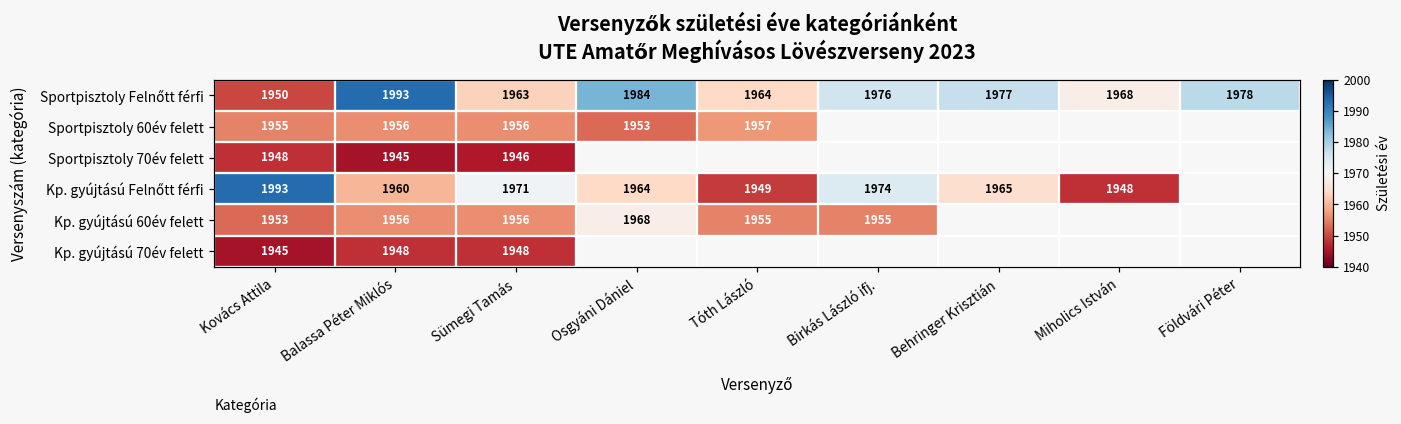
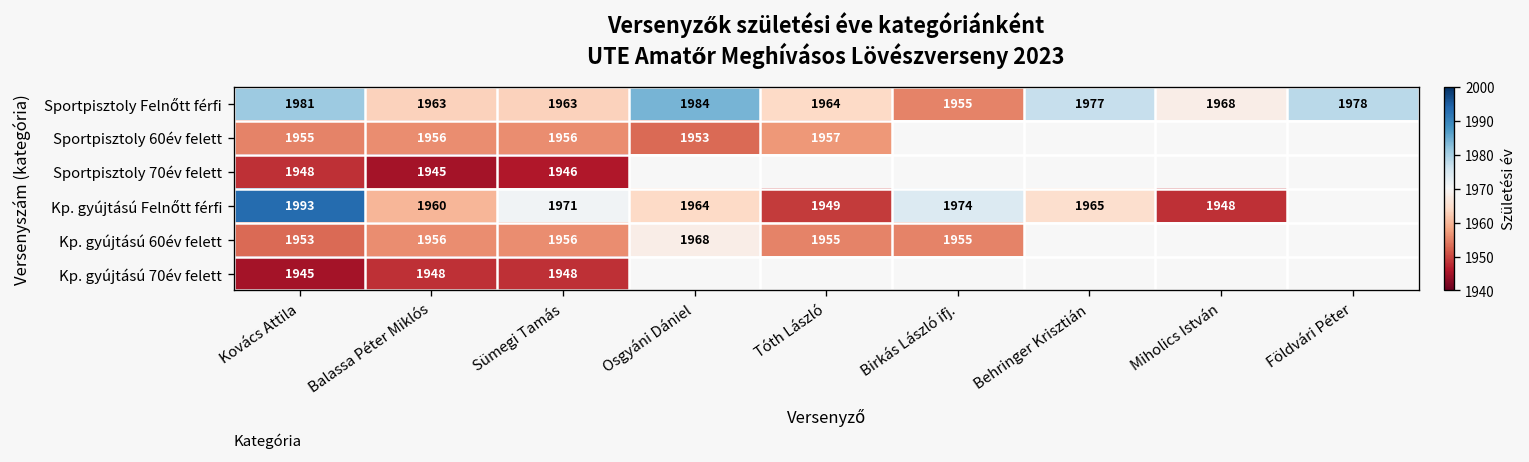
  {
    "Sportpisztoly Felnőtt férfi": {
-     "Kovács Attila": 1950,
-     "Balassa Péter Miklós": 1993,
+     "Kovács Attila": 1981,
+     "Balassa Péter Miklós": 1963,
      "Sümegi Tamás": 1963,
      "Osgyáni Dániel": 1984,
      "Tóth László": 1964,
-     "Birkás László ifj.": 1976,
+     "Birkás László ifj.": 1955,
      "Behringer Krisztián": 1977,
      "Miholics István": 1968,
      "Földvári Péter": 1978
    },
    "Sportpisztoly 60év felett": {
      "Kovács Attila": 1955,
      "Balassa Péter Miklós": 1956,
      "Sümegi Tamás": 1956,
      "Osgyáni Dániel": 1953,
      "Tóth László": 1957
    },
    "Sportpisztoly 70év felett": {
      "Kovács Attila": 1948,
      "Balassa Péter Miklós": 1945,
      "Sümegi Tamás": 1946
    },
    "Kp. gyújtású Felnőtt férfi": {
      "Kovács Attila": 1993,
      "Balassa Péter Miklós": 1960,
      "Sümegi Tamás": 1971,
      "Osgyáni Dániel": 1964,
      "Tóth László": 1949,
      "Birkás László ifj.": 1974,
      "Behringer Krisztián": 1965,
      "Miholics István": 1948
    },
    "Kp. gyújtású 60év felett": {
      "Kovács Attila": 1953,
      "Balassa Péter Miklós": 1956,
      "Sümegi Tamás": 1956,
      "Osgyáni Dániel": 1968,
      "Tóth László": 1955,
      "Birkás László ifj.": 1955
    },
    "Kp. gyújtású 70év felett": {
      "Kovács Attila": 1945,
      "Balassa Péter Miklós": 1948,
      "Sümegi Tamás": 1948
    }
  }
